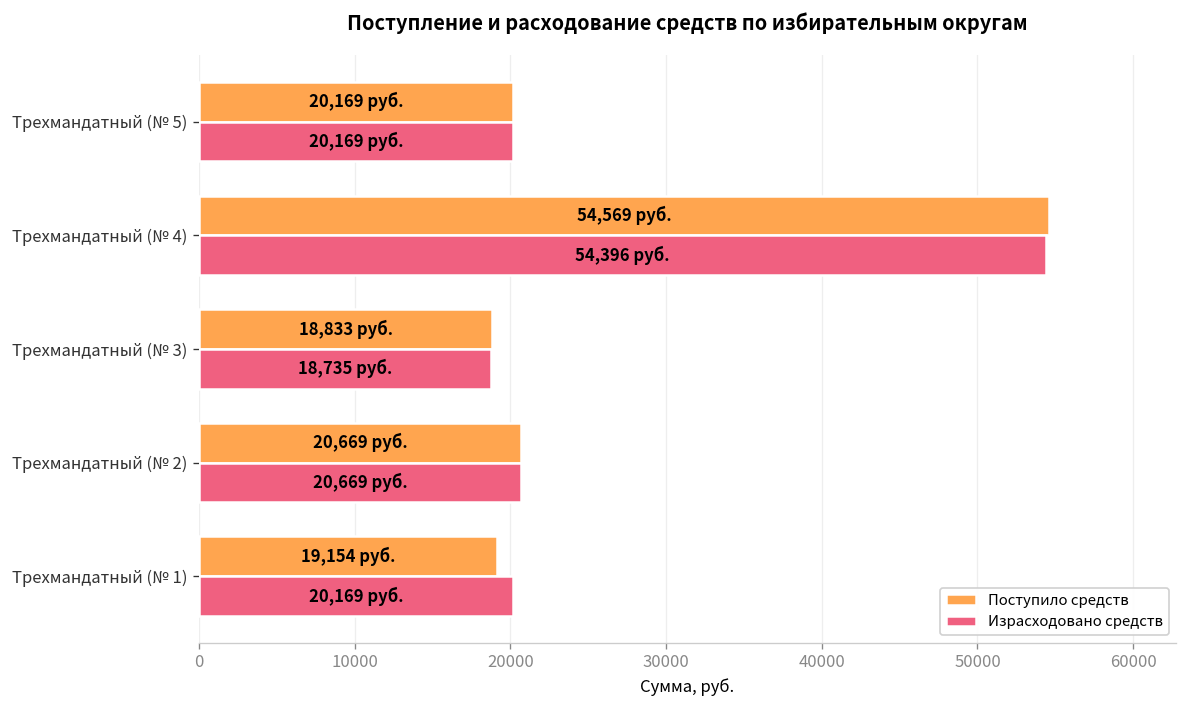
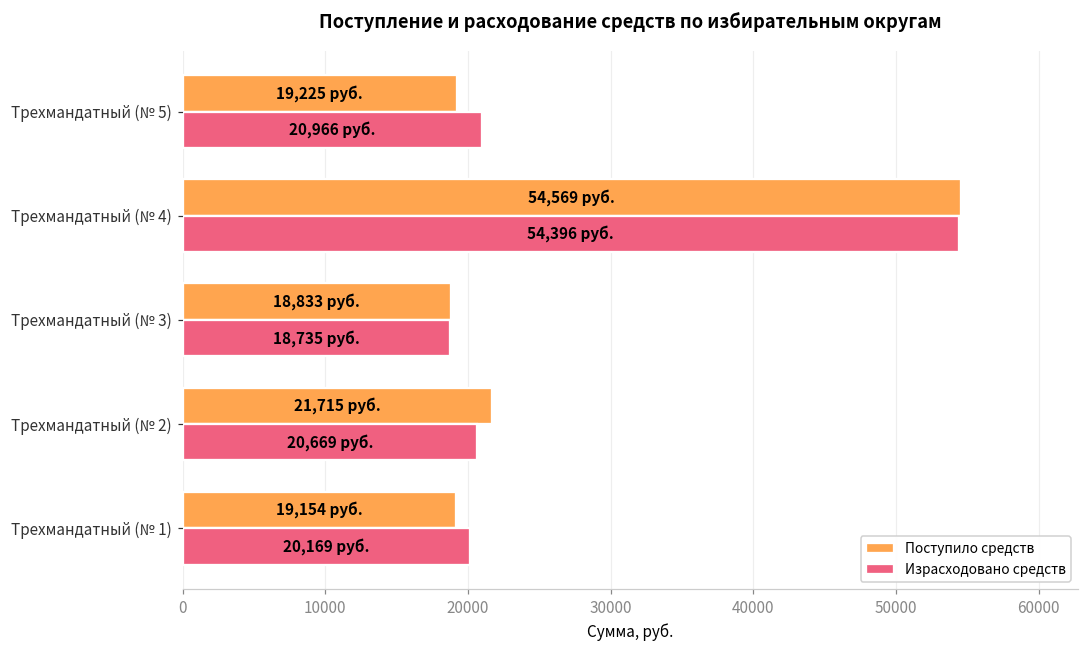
  {
    "Поступило средств": {
-     "Трехмандатный (№ 5)": "20,169",
+     "Трехмандатный (№ 5)": "19,225",
      "Трехмандатный (№ 4)": "54,569",
      "Трехмандатный (№ 3)": "18,833",
-     "Трехмандатный (№ 2)": "20,669",
+     "Трехмандатный (№ 2)": "21,715",
      "Трехмандатный (№ 1)": "19,154"
    },
    "Израсходовано средств": {
-     "Трехмандатный (№ 5)": "20,169",
+     "Трехмандатный (№ 5)": "20,966",
      "Трехмандатный (№ 4)": "54,396",
      "Трехмандатный (№ 3)": "18,735",
      "Трехмандатный (№ 2)": "20,669",
      "Трехмандатный (№ 1)": "20,169"
    }
  }
